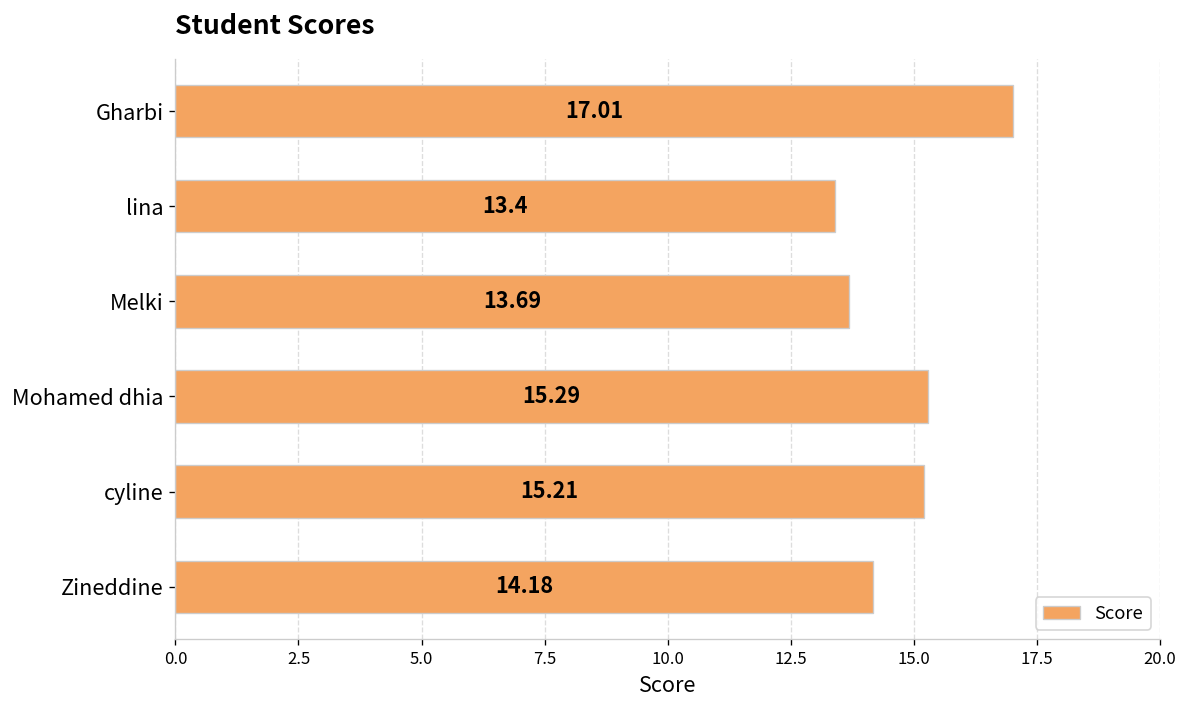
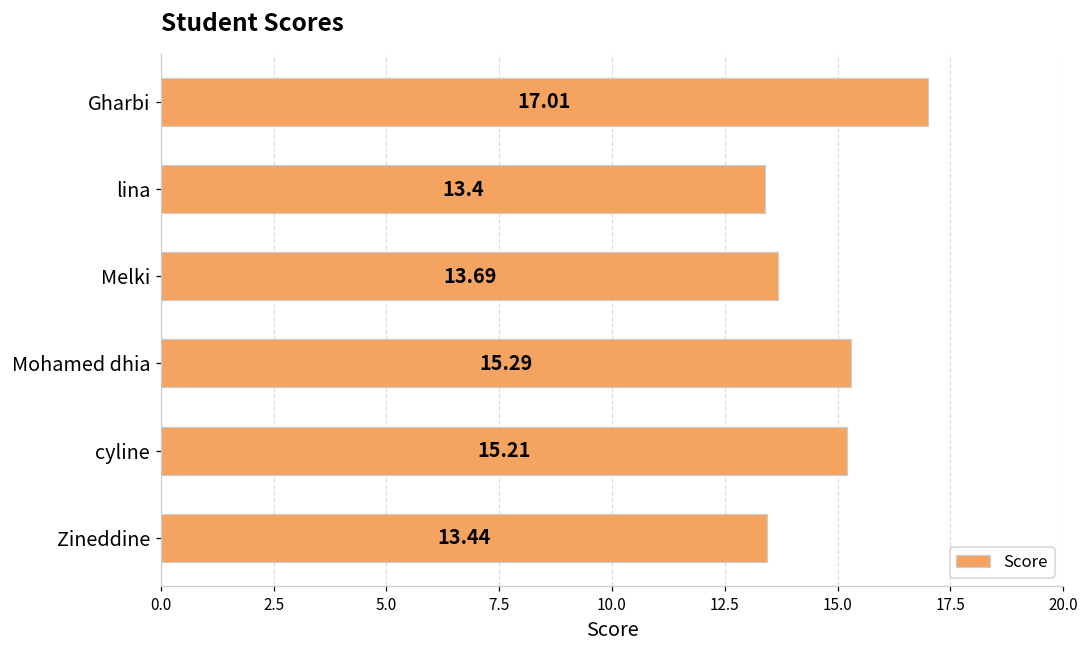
  {
    "Gharbi": 17.01,
    "lina": 13.4,
    "Melki": 13.69,
    "Mohamed dhia": 15.29,
    "cyline": 15.21,
-   "Zineddine": 14.18
+   "Zineddine": 13.44
  }
